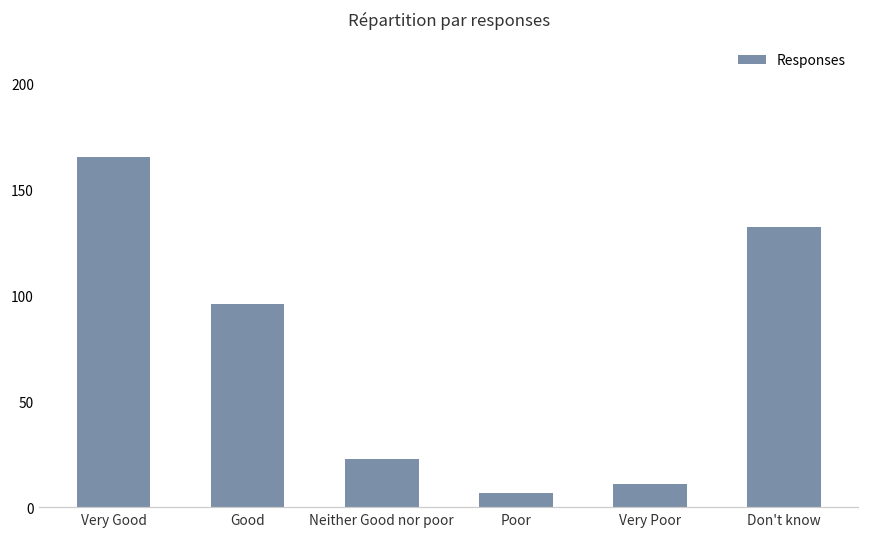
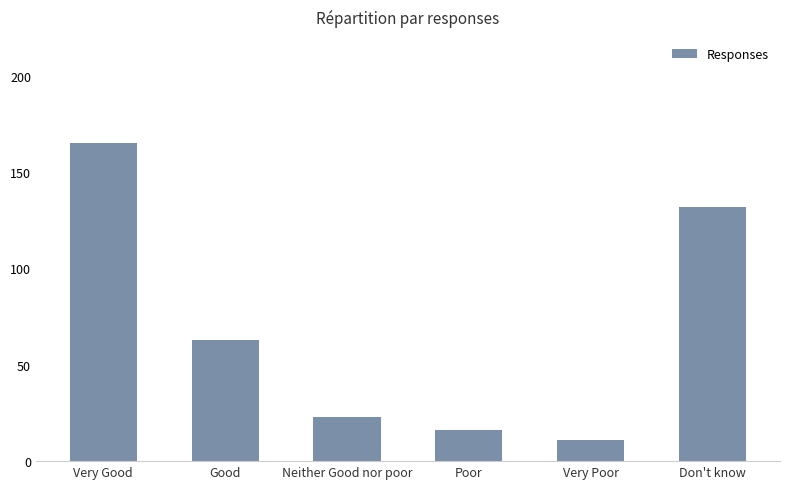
  {
    "Very Good": 165,
-   "Good": 96,
+   "Good": 63,
    "Neither Good nor poor": 23,
-   "Poor": 7,
+   "Poor": 16,
    "Very Poor": 11,
    "Don't know": 132
  }
